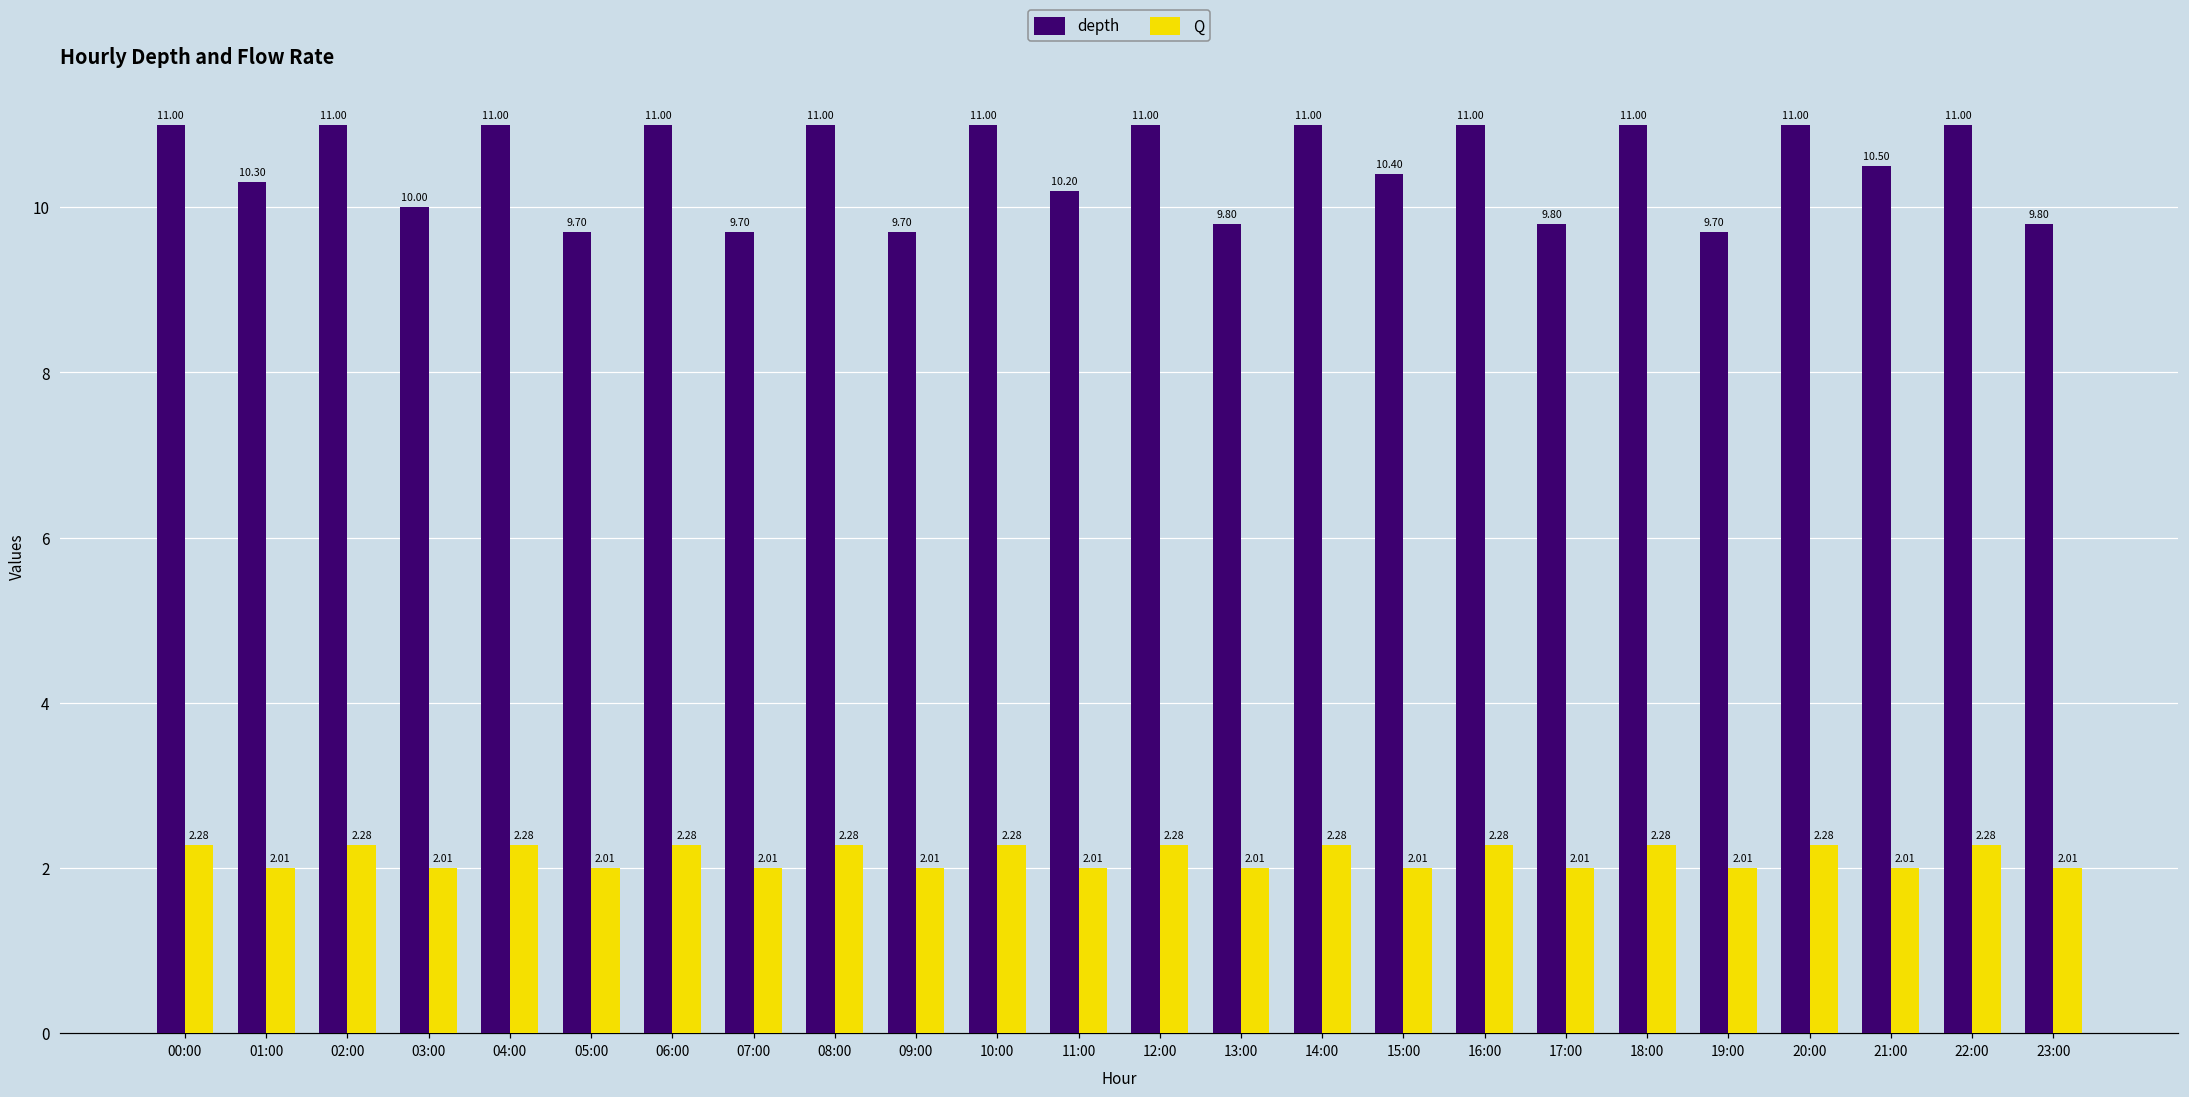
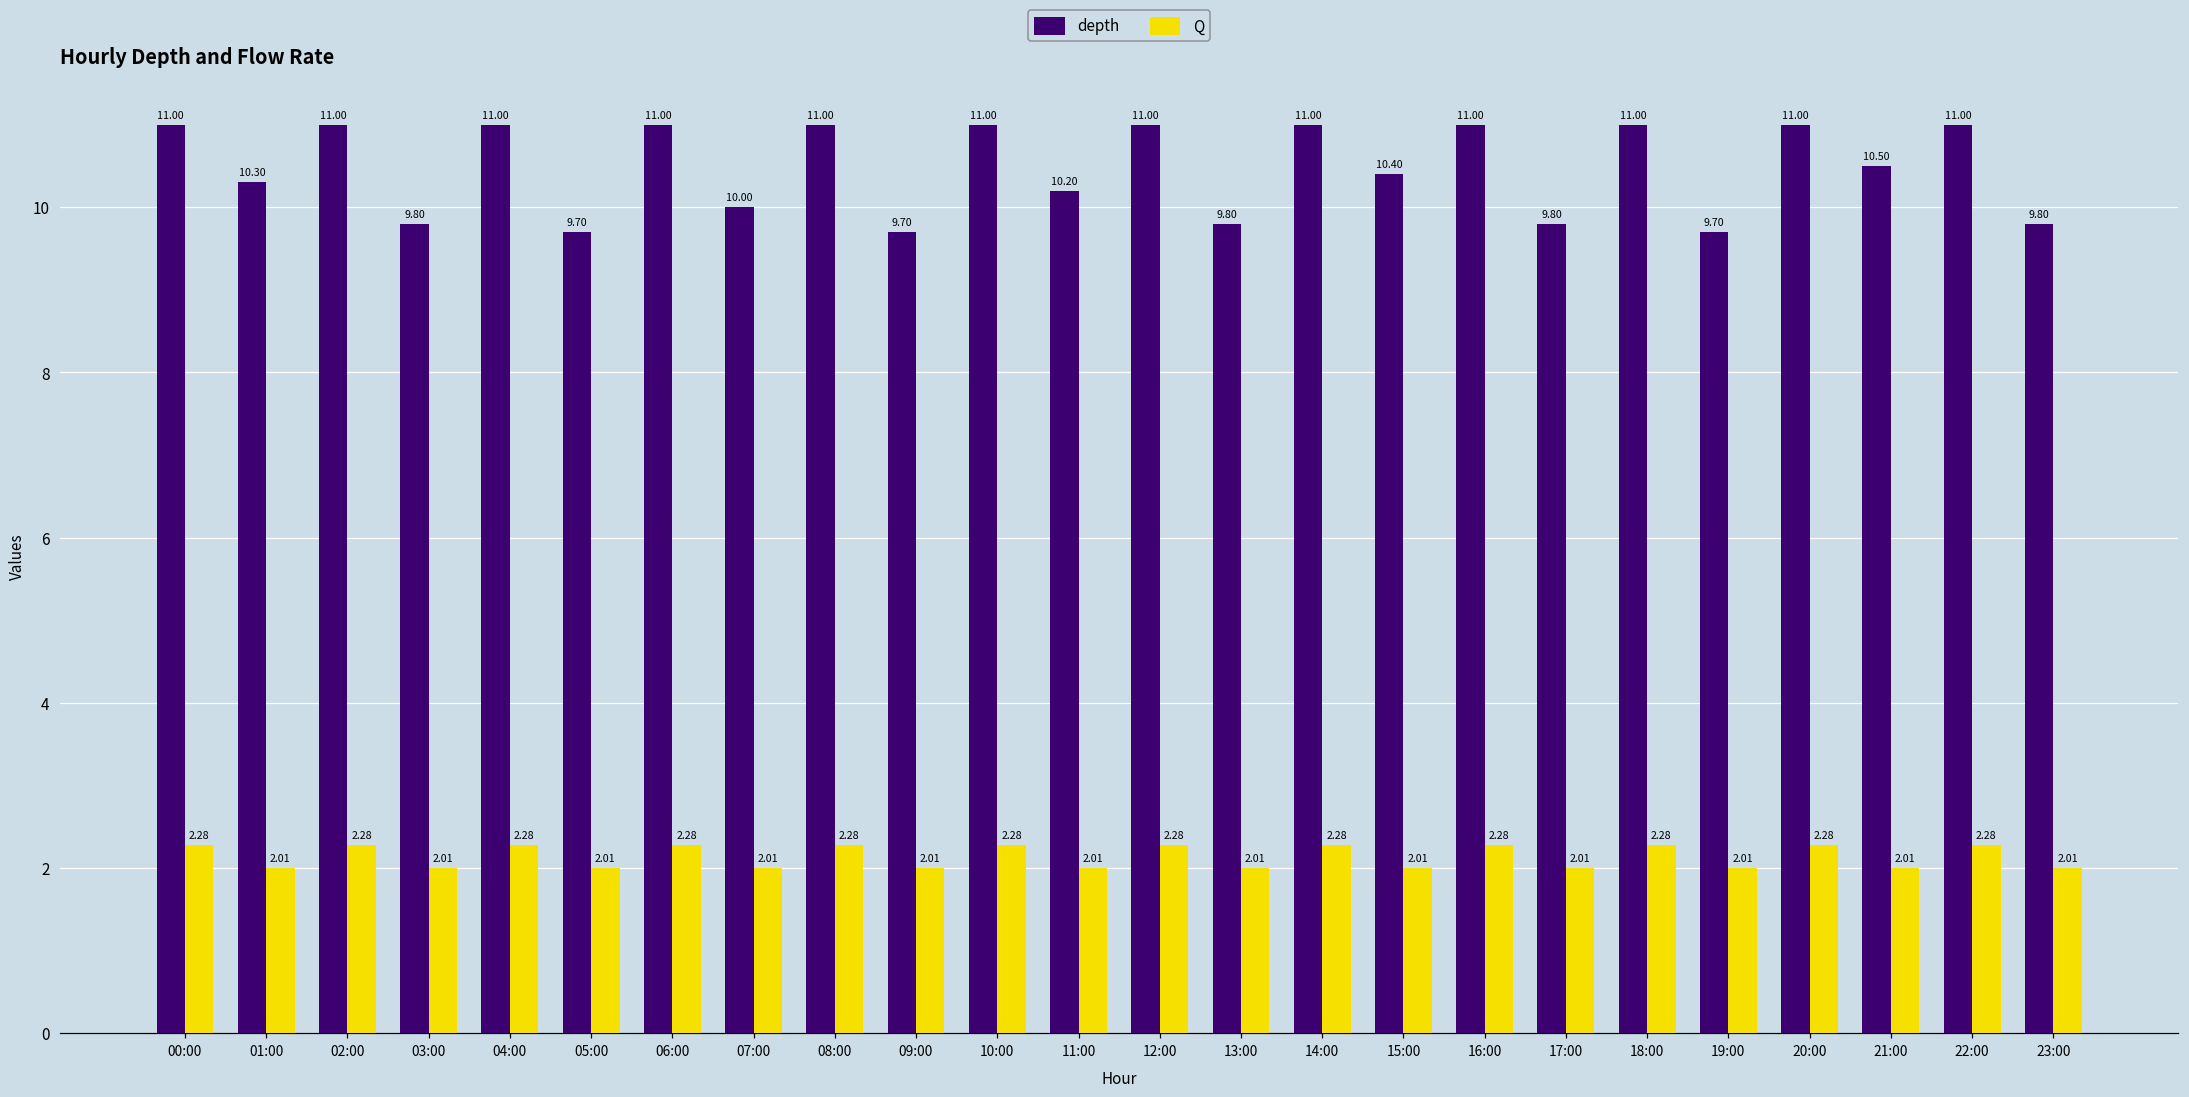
  {
    "depth": {
      "00:00": 11.00,
      "01:00": 10.30,
      "02:00": 11.00,
-     "03:00": 10.00,
+     "03:00": 9.80,
      "04:00": 11.00,
      "05:00": 9.70,
      "06:00": 11.00,
-     "07:00": 9.70,
+     "07:00": 10.00,
      "08:00": 11.00,
      "09:00": 9.70,
      "10:00": 11.00,
      "11:00": 10.20,
      "12:00": 11.00,
      "13:00": 9.80,
      "14:00": 11.00,
      "15:00": 10.40,
      "16:00": 11.00,
      "17:00": 9.80,
      "18:00": 11.00,
      "19:00": 9.70,
      "20:00": 11.00,
      "21:00": 10.50,
      "22:00": 11.00,
      "23:00": 9.80
    },
    "Q": {
      "00:00": 2.28,
      "01:00": 2.01,
      "02:00": 2.28,
      "03:00": 2.01,
      "04:00": 2.28,
      "05:00": 2.01,
      "06:00": 2.28,
      "07:00": 2.01,
      "08:00": 2.28,
      "09:00": 2.01,
      "10:00": 2.28,
      "11:00": 2.01,
      "12:00": 2.28,
      "13:00": 2.01,
      "14:00": 2.28,
      "15:00": 2.01,
      "16:00": 2.28,
      "17:00": 2.01,
      "18:00": 2.28,
      "19:00": 2.01,
      "20:00": 2.28,
      "21:00": 2.01,
      "22:00": 2.28,
      "23:00": 2.01
    }
  }
